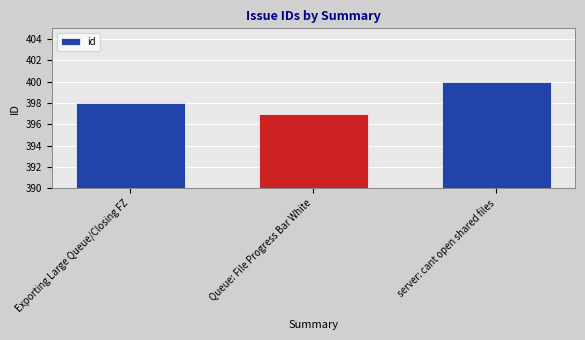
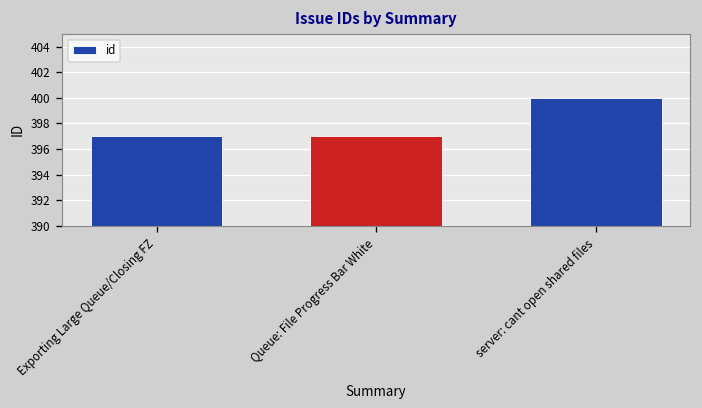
  {
-   "Exporting Large Queue/Closing FZ": 398,
+   "Exporting Large Queue/Closing FZ": 397,
    "Queue: File Progress Bar White": 397,
    "server: cant open shared files": 400
  }
